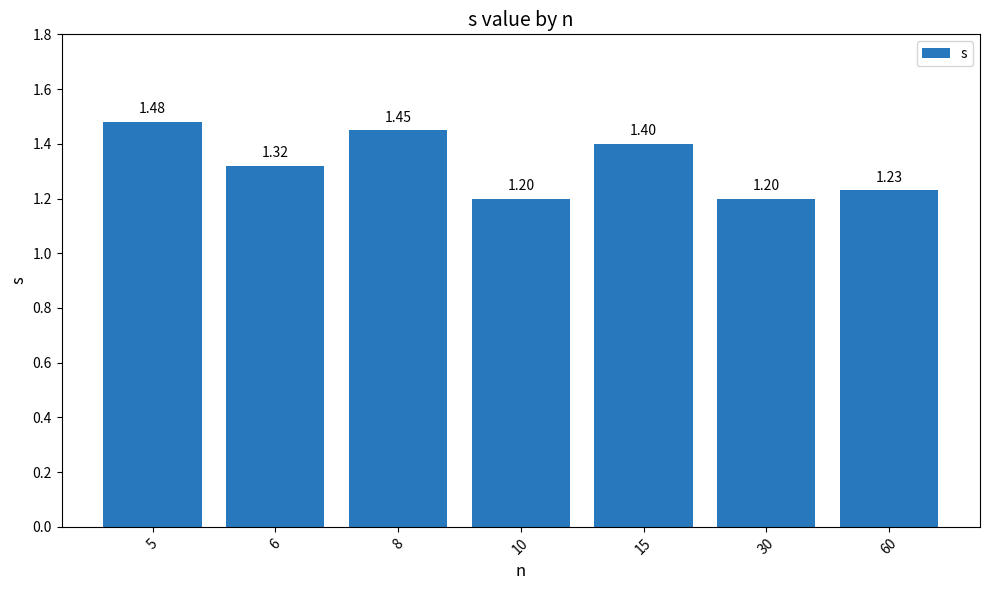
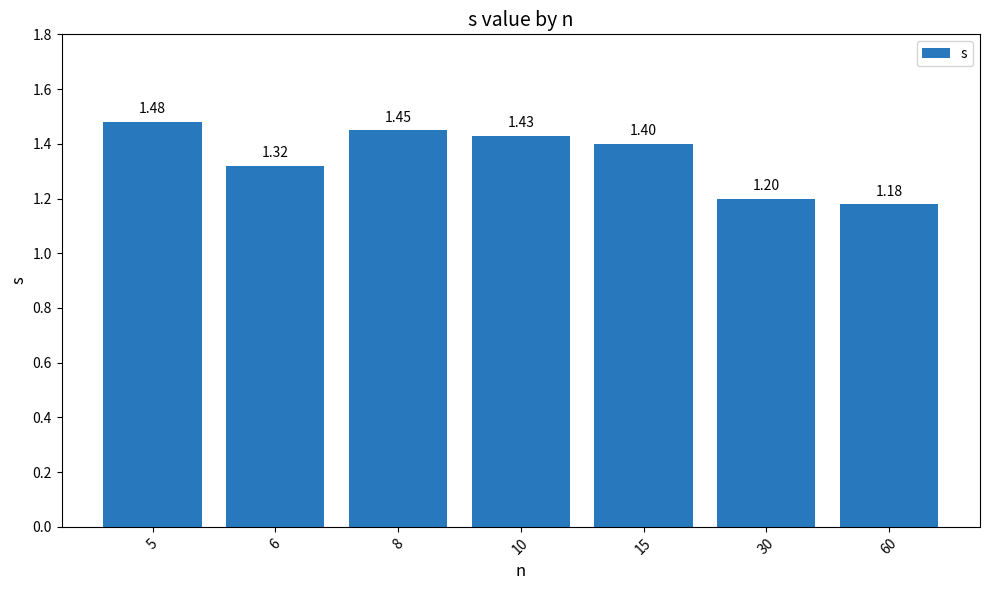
  {
    "5": 1.48,
    "6": 1.32,
    "8": 1.45,
-   "10": 1.20,
+   "10": 1.43,
    "15": 1.40,
    "30": 1.20,
-   "60": 1.23
+   "60": 1.18
  }
